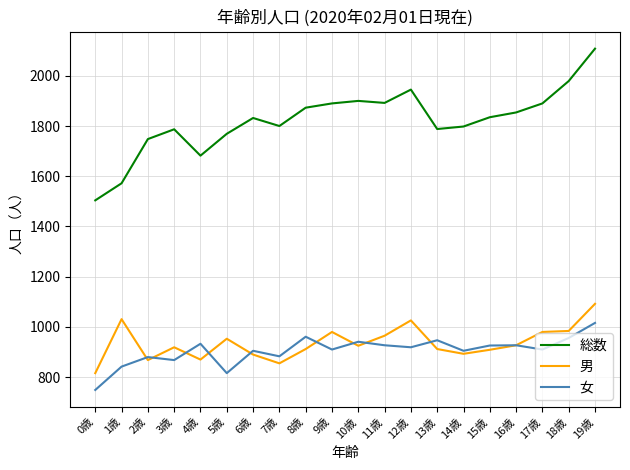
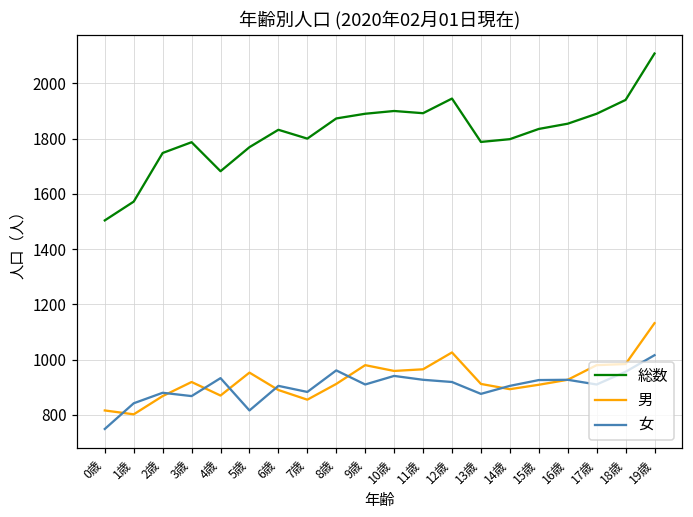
  {
    "総数": {
      "0歳": 1500,
      "1歳": 1570,
      "2歳": 1750,
      "3歳": 1790,
      "4歳": 1680,
      "5歳": 1770,
      "6歳": 1830,
      "7歳": 1800,
      "8歳": 1870,
      "9歳": 1890,
      "10歳": 1900,
      "11歳": 1890,
      "12歳": 1950,
      "13歳": 1790,
      "14歳": 1800,
      "15歳": 1840,
      "16歳": 1850,
      "17歳": 1890,
-     "18歳": 1980,
+     "18歳": 1940,
      "19歳": 2110
    },
    "男": {
      "0歳": 820,
-     "1歳": 1030,
+     "1歳": 800,
      "2歳": 870,
      "3歳": 920,
      "4歳": 870,
      "5歳": 950,
      "6歳": 890,
      "7歳": 860,
      "8歳": 910,
      "9歳": 980,
-     "10歳": 930,
+     "10歳": 960,
      "11歳": 970,
      "12歳": 1030,
      "13歳": 910,
      "14歳": 890,
      "15歳": 910,
      "17歳": 980,
      "18歳": 980,
-     "19歳": 1090
+     "19歳": 1130
    },
    "女": {
      "0歳": 750,
      "1歳": 840,
      "2歳": 880,
      "3歳": 870,
      "4歳": 930,
      "5歳": 820,
      "6歳": 910,
      "7歳": 880,
      "8歳": 960,
      "9歳": 910,
      "10歳": 940,
      "11歳": 930,
      "12歳": 920,
-     "13歳": 950,
+     "13歳": 880,
      "14歳": 910,
      "15歳": 930,
      "19歳": 1020
    }
  }
